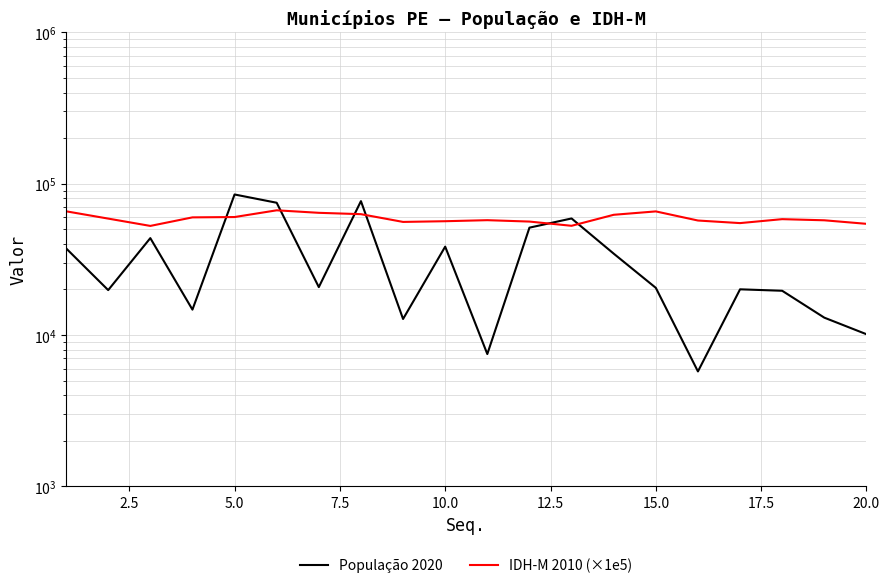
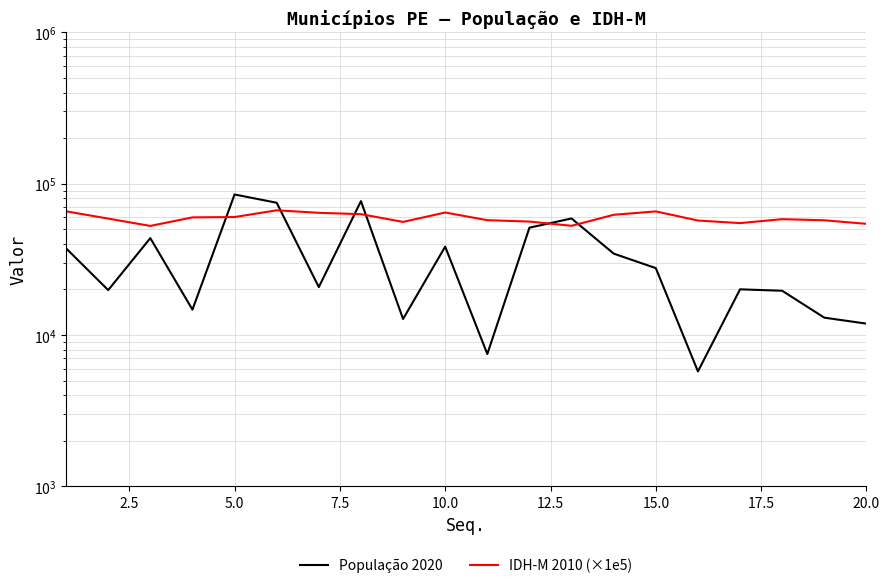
  {
    "População 2020": {
      "5.0": 80000,
      "10.0": 38000,
-     "15.0": 21000,
-     "20.0": 10000
+     "15.0": 28000,
+     "20.0": 12000
    },
    "IDH-M 2010 (×1e5)": {
      "5.0": 60000,
-     "10.0": 56000,
+     "10.0": 65000,
      "15.0": 66000,
      "20.0": 54000
    }
  }
